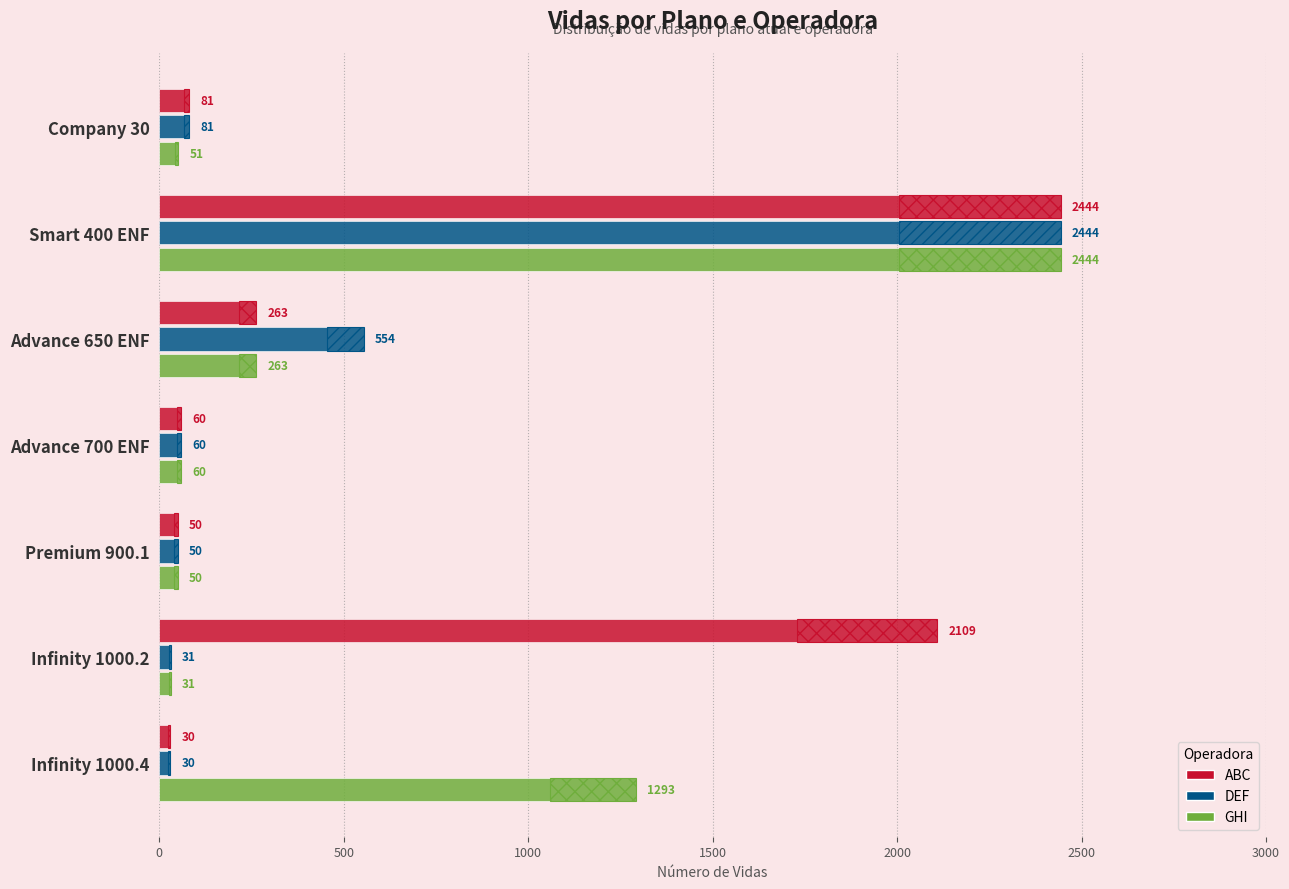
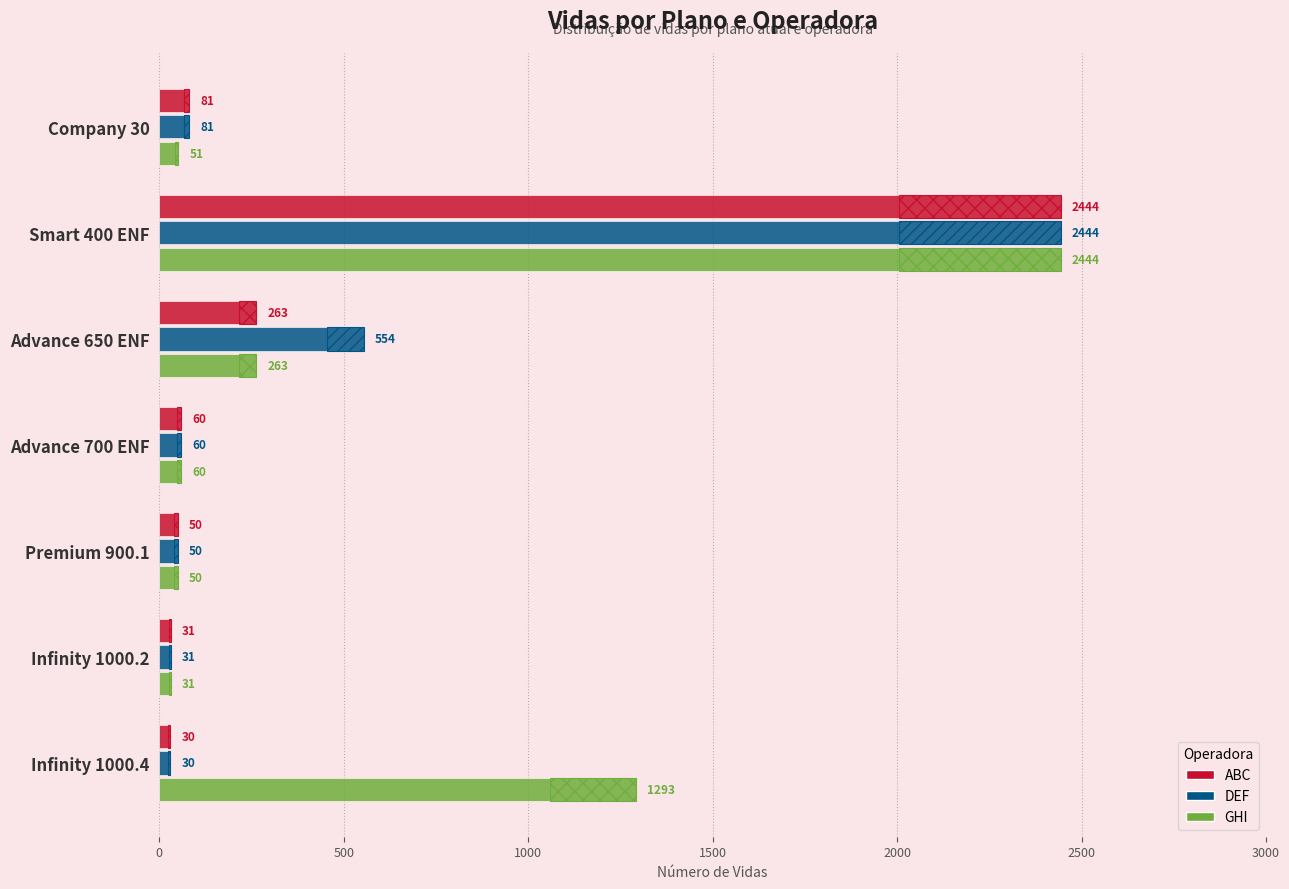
  {
    "ABC": {
      "Company 30": 81,
      "Smart 400 ENF": 2444,
      "Advance 650 ENF": 263,
      "Advance 700 ENF": 60,
      "Premium 900.1": 50,
-     "Infinity 1000.2": 2109,
+     "Infinity 1000.2": 31,
      "Infinity 1000.4": 30
    },
    "DEF": {
      "Company 30": 81,
      "Smart 400 ENF": 2444,
      "Advance 650 ENF": 554,
      "Advance 700 ENF": 60,
      "Premium 900.1": 50,
      "Infinity 1000.2": 31,
      "Infinity 1000.4": 30
    },
    "GHI": {
      "Company 30": 51,
      "Smart 400 ENF": 2444,
      "Advance 650 ENF": 263,
      "Advance 700 ENF": 60,
      "Premium 900.1": 50,
      "Infinity 1000.2": 31,
      "Infinity 1000.4": 1293
    }
  }
